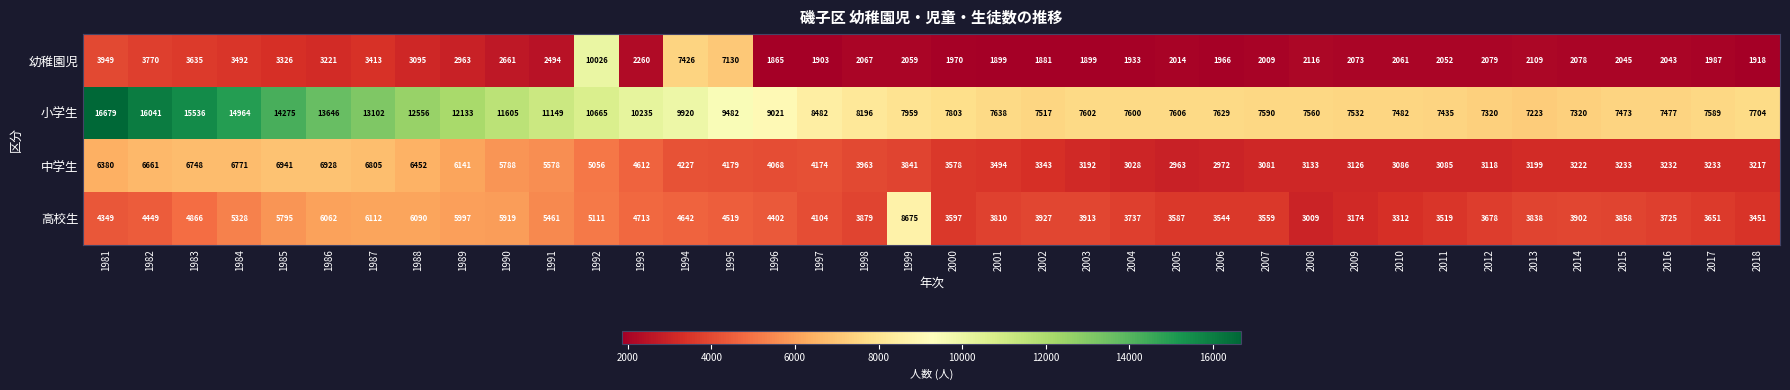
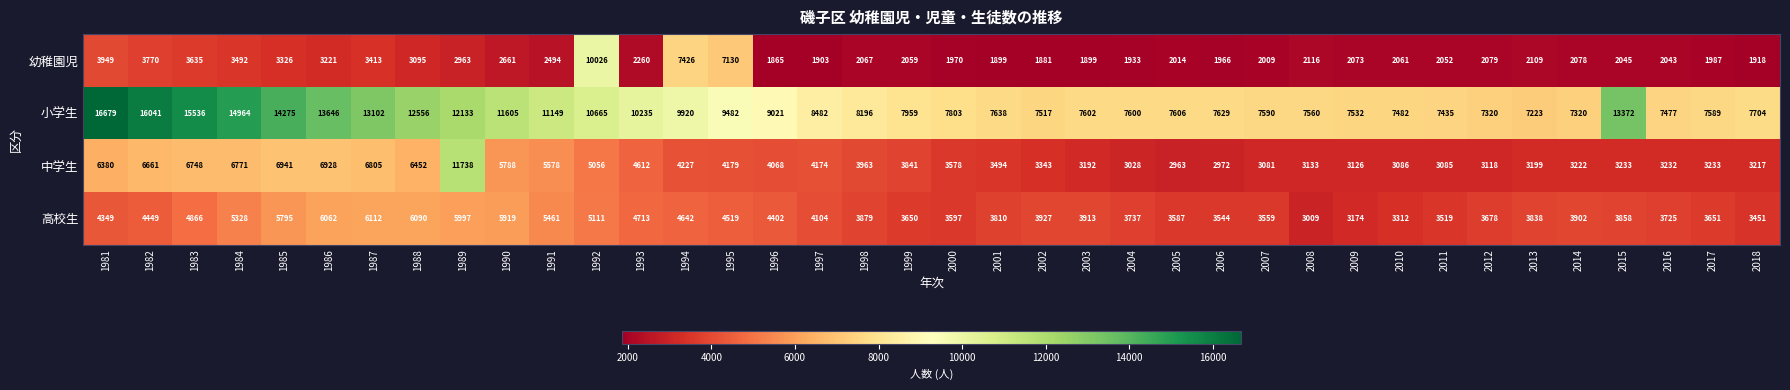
  {
    "幼稚園児": {
      "1981": 3949,
      "1982": 3770,
      "1983": 3635,
      "1984": 3492,
      "1985": 3326,
      "1986": 3221,
      "1987": 3413,
      "1988": 3095,
      "1989": 2963,
      "1990": 2661,
      "1991": 2494,
      "1992": 10026,
      "1993": 2260,
      "1994": 7426,
      "1995": 7130,
      "1996": 1865,
      "1997": 1903,
      "1998": 2067,
      "1999": 2059,
      "2000": 1970,
      "2001": 1899,
      "2002": 1881,
      "2003": 1899,
      "2004": 1933,
      "2005": 2014,
      "2006": 1966,
      "2007": 2009,
      "2008": 2116,
      "2009": 2073,
      "2010": 2061,
      "2011": 2052,
      "2012": 2079,
      "2013": 2109,
      "2014": 2078,
      "2015": 2045,
      "2016": 2043,
      "2017": 1987,
      "2018": 1918
    },
    "小学生": {
      "1981": 16679,
      "1982": 16041,
      "1983": 15536,
      "1984": 14964,
      "1985": 14275,
      "1986": 13646,
      "1987": 13102,
      "1988": 12556,
      "1989": 12133,
      "1990": 11605,
      "1991": 11149,
      "1992": 10665,
      "1993": 10235,
      "1994": 9920,
      "1995": 9482,
      "1996": 9021,
      "1997": 8482,
      "1998": 8196,
      "1999": 7959,
      "2000": 7803,
      "2001": 7638,
      "2002": 7517,
      "2003": 7602,
      "2004": 7600,
      "2005": 7606,
      "2006": 7629,
      "2007": 7590,
      "2008": 7560,
      "2009": 7532,
      "2010": 7482,
      "2011": 7435,
      "2012": 7320,
      "2013": 7223,
      "2014": 7320,
-     "2015": 7473,
+     "2015": 13372,
      "2016": 7477,
      "2017": 7589,
      "2018": 7704
    },
    "中学生": {
      "1981": 6380,
      "1982": 6661,
      "1983": 6748,
      "1984": 6771,
      "1985": 6941,
      "1986": 6928,
      "1987": 6805,
      "1988": 6452,
-     "1989": 6141,
+     "1989": 11738,
      "1990": 5788,
      "1991": 5578,
      "1992": 5056,
      "1993": 4612,
      "1994": 4227,
      "1995": 4179,
      "1996": 4068,
      "1997": 4174,
      "1998": 3963,
      "1999": 3841,
      "2000": 3578,
      "2001": 3494,
      "2002": 3343,
      "2003": 3192,
      "2004": 3028,
      "2005": 2963,
      "2006": 2972,
      "2007": 3081,
      "2008": 3133,
      "2009": 3126,
      "2010": 3086,
      "2011": 3085,
      "2012": 3118,
      "2013": 3199,
      "2014": 3222,
      "2015": 3233,
      "2016": 3232,
      "2017": 3233,
      "2018": 3217
    },
    "高校生": {
      "1981": 4349,
      "1982": 4449,
      "1983": 4866,
      "1984": 5328,
      "1985": 5795,
      "1986": 6062,
      "1987": 6112,
      "1988": 6090,
      "1989": 5997,
      "1990": 5919,
      "1991": 5461,
      "1992": 5111,
      "1993": 4713,
      "1994": 4642,
      "1995": 4519,
      "1996": 4402,
      "1997": 4104,
      "1998": 3879,
-     "1999": 8675,
+     "1999": 3650,
      "2000": 3597,
      "2001": 3810,
      "2002": 3927,
      "2003": 3913,
      "2004": 3737,
      "2005": 3587,
      "2006": 3544,
      "2007": 3559,
      "2008": 3009,
      "2009": 3174,
      "2010": 3312,
      "2011": 3519,
      "2012": 3678,
      "2013": 3838,
      "2014": 3902,
      "2015": 3858,
      "2016": 3725,
      "2017": 3651,
      "2018": 3451
    }
  }
